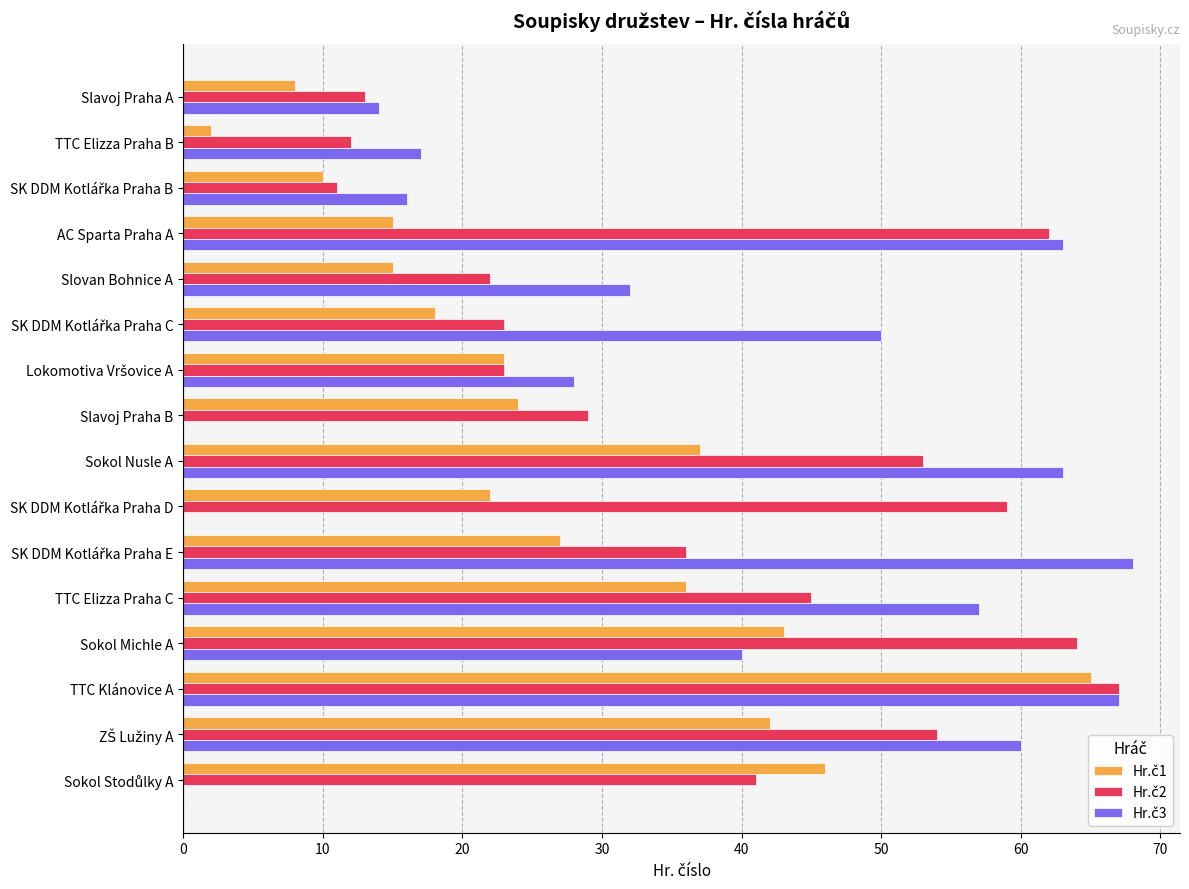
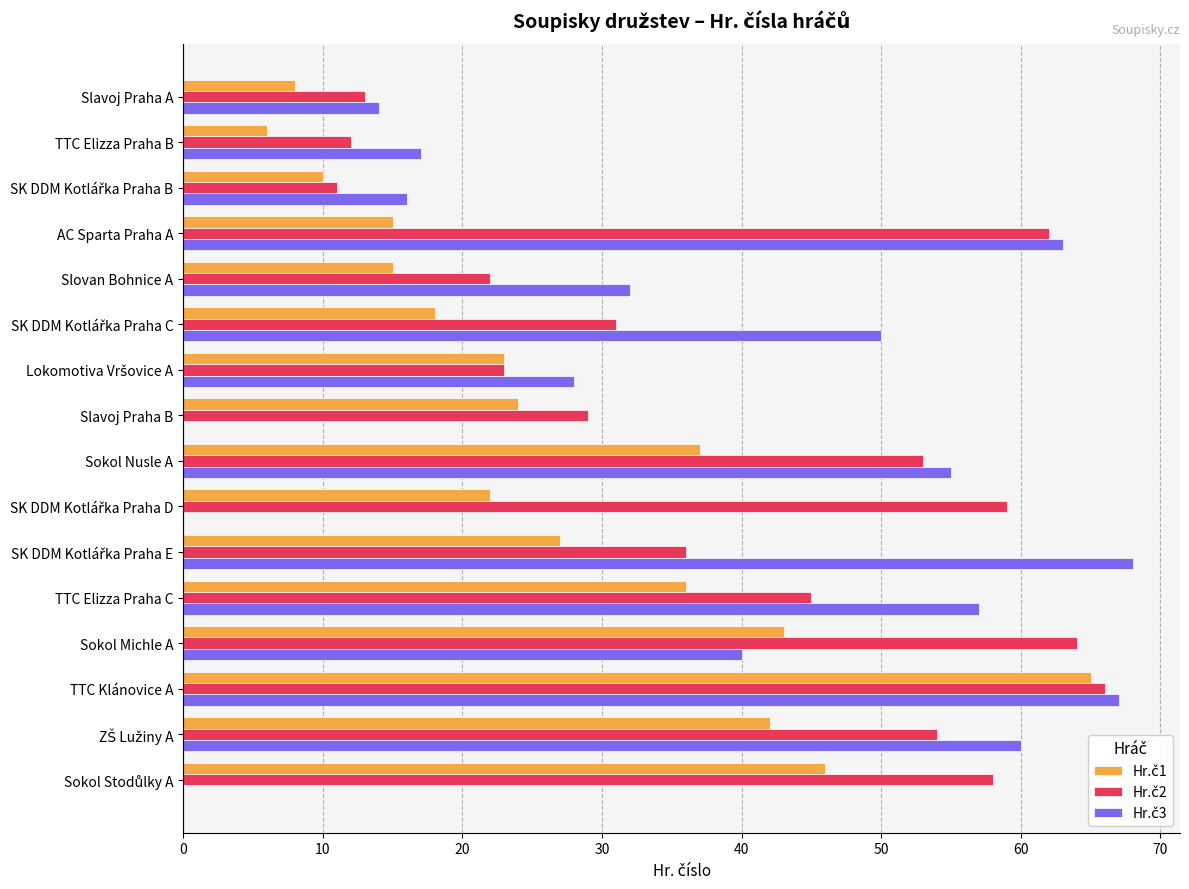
  {
    "Hr.č1": {
      "Slavoj Praha A": 8,
-     "TTC Elizza Praha B": 2,
+     "TTC Elizza Praha B": 6,
      "SK DDM Kotlářka Praha B": 10,
      "AC Sparta Praha A": 15,
      "Slovan Bohnice A": 15,
      "SK DDM Kotlářka Praha C": 18,
      "Lokomotiva Vršovice A": 23,
      "Slavoj Praha B": 24,
      "Sokol Nusle A": 37,
      "SK DDM Kotlářka Praha D": 22,
      "SK DDM Kotlářka Praha E": 27,
      "TTC Elizza Praha C": 36,
      "Sokol Michle A": 43,
      "TTC Klánovice A": 65,
      "ZŠ Lužiny A": 42,
      "Sokol Stodůlky A": 46
    },
    "Hr.č2": {
      "Slavoj Praha A": 13,
      "TTC Elizza Praha B": 12,
      "SK DDM Kotlářka Praha B": 11,
      "AC Sparta Praha A": 62,
      "Slovan Bohnice A": 22,
-     "SK DDM Kotlářka Praha C": 23,
+     "SK DDM Kotlářka Praha C": 31,
      "Lokomotiva Vršovice A": 23,
      "Slavoj Praha B": 29,
      "Sokol Nusle A": 53,
      "SK DDM Kotlářka Praha D": 59,
      "SK DDM Kotlářka Praha E": 36,
      "TTC Elizza Praha C": 45,
      "Sokol Michle A": 64,
-     "TTC Klánovice A": 67,
+     "TTC Klánovice A": 66,
      "ZŠ Lužiny A": 54,
-     "Sokol Stodůlky A": 41
+     "Sokol Stodůlky A": 58
    },
    "Hr.č3": {
      "Slavoj Praha A": 14,
      "TTC Elizza Praha B": 17,
      "SK DDM Kotlářka Praha B": 16,
      "AC Sparta Praha A": 63,
      "Slovan Bohnice A": 32,
      "SK DDM Kotlářka Praha C": 50,
      "Lokomotiva Vršovice A": 28,
      "Slavoj Praha B": 0,
-     "Sokol Nusle A": 63,
+     "Sokol Nusle A": 55,
      "SK DDM Kotlářka Praha D": 0,
      "SK DDM Kotlářka Praha E": 68,
      "TTC Elizza Praha C": 57,
      "Sokol Michle A": 40,
      "TTC Klánovice A": 67,
      "ZŠ Lužiny A": 60,
      "Sokol Stodůlky A": 0
    }
  }
